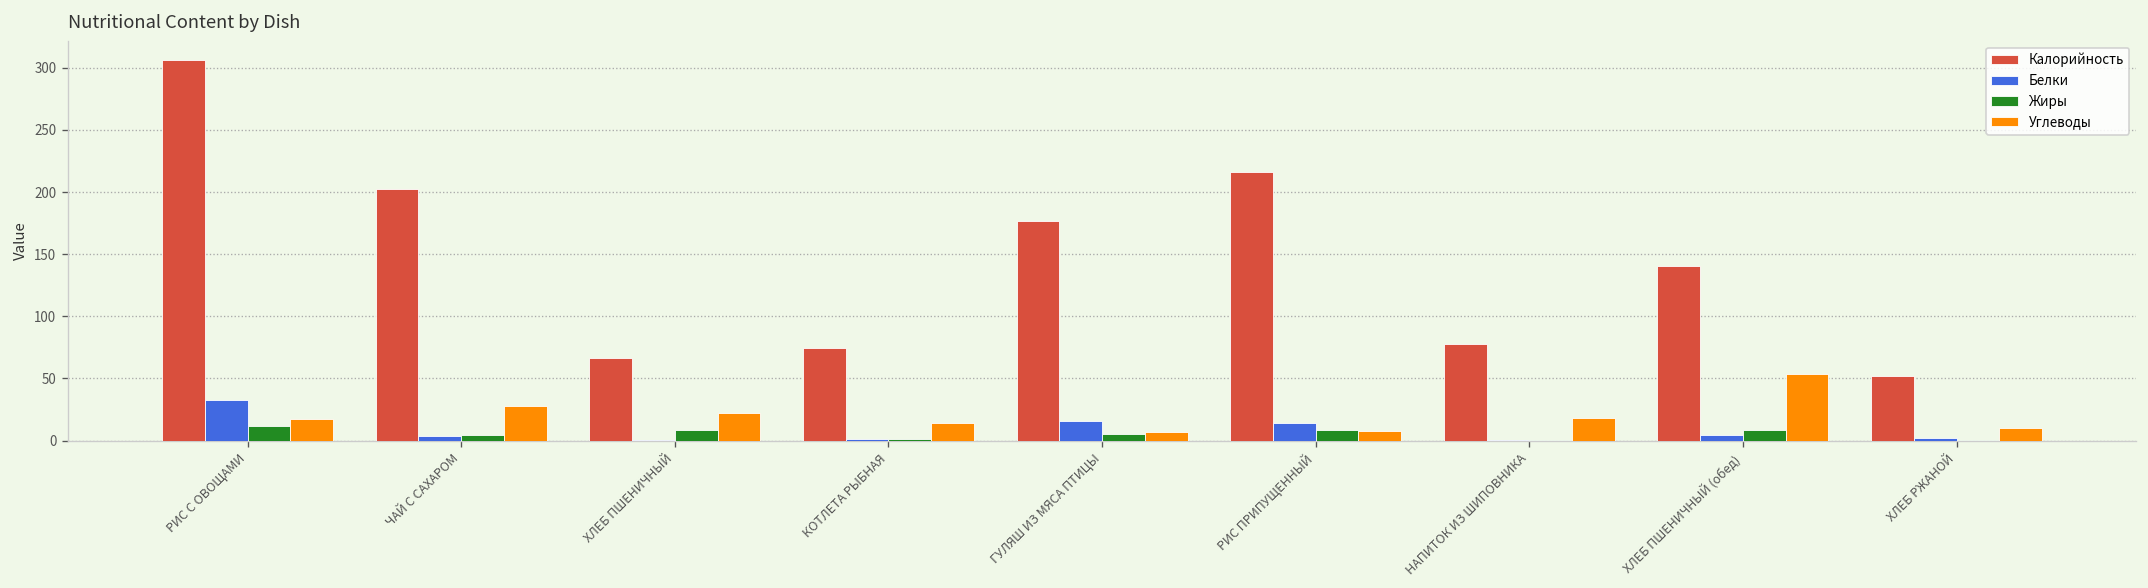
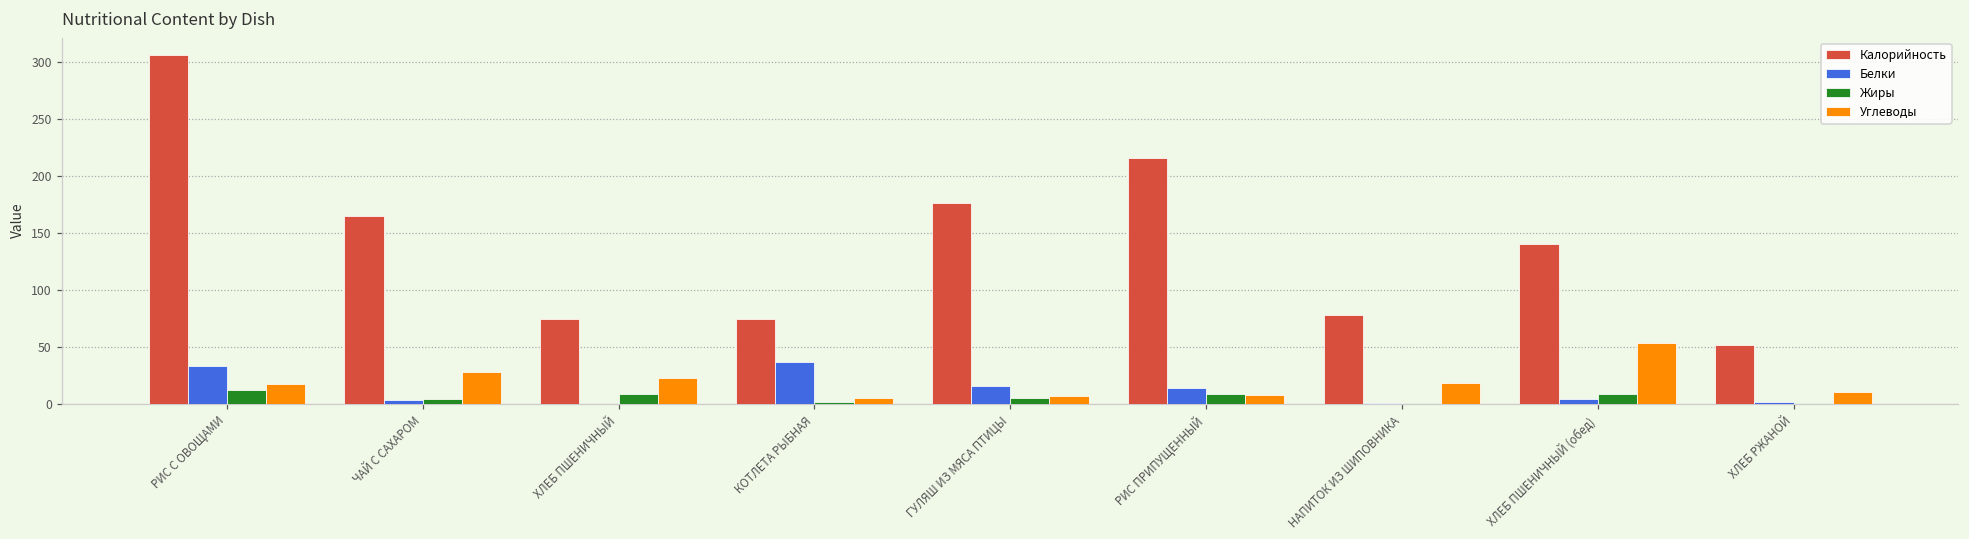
  {
    "Калорийность": {
      "РИС С ОВОЩАМИ": 306,
-     "ЧАЙ С САХАРОМ": 202,
-     "ХЛЕБ ПШЕНИЧНЫЙ": 67,
+     "ЧАЙ С САХАРОМ": 165,
+     "ХЛЕБ ПШЕНИЧНЫЙ": 75,
      "КОТЛЕТА РЫБНАЯ": 75,
      "ГУЛЯШ ИЗ МЯСА ПТИЦЫ": 177,
      "РИС ПРИПУЩЕННЫЙ": 216,
      "НАПИТОК ИЗ ШИПОВНИКА": 78,
      "ХЛЕБ ПШЕНИЧНЫЙ (обед)": 141,
      "ХЛЕБ РЖАНОЙ": 52
    },
    "Белки": {
      "РИС С ОВОЩАМИ": 33,
      "ЧАЙ С САХАРОМ": 4,
-     "КОТЛЕТА РЫБНАЯ": 2,
+     "КОТЛЕТА РЫБНАЯ": 37,
      "ГУЛЯШ ИЗ МЯСА ПТИЦЫ": 16,
      "РИС ПРИПУЩЕННЫЙ": 14,
      "ХЛЕБ ПШЕНИЧНЫЙ (обед)": 5
    },
    "Жиры": {
      "РИС С ОВОЩАМИ": 12,
      "ЧАЙ С САХАРОМ": 4,
      "ХЛЕБ ПШЕНИЧНЫЙ": 8,
      "ГУЛЯШ ИЗ МЯСА ПТИЦЫ": 5,
      "РИС ПРИПУЩЕННЫЙ": 9,
      "ХЛЕБ ПШЕНИЧНЫЙ (обед)": 8
    },
    "Углеводы": {
      "РИС С ОВОЩАМИ": 17,
      "ЧАЙ С САХАРОМ": 28,
      "ХЛЕБ ПШЕНИЧНЫЙ": 22,
-     "КОТЛЕТА РЫБНАЯ": 14,
+     "КОТЛЕТА РЫБНАЯ": 5,
      "ГУЛЯШ ИЗ МЯСА ПТИЦЫ": 7,
      "РИС ПРИПУЩЕННЫЙ": 8,
      "НАПИТОК ИЗ ШИПОВНИКА": 18,
      "ХЛЕБ ПШЕНИЧНЫЙ (обед)": 53,
      "ХЛЕБ РЖАНОЙ": 10
    }
  }
